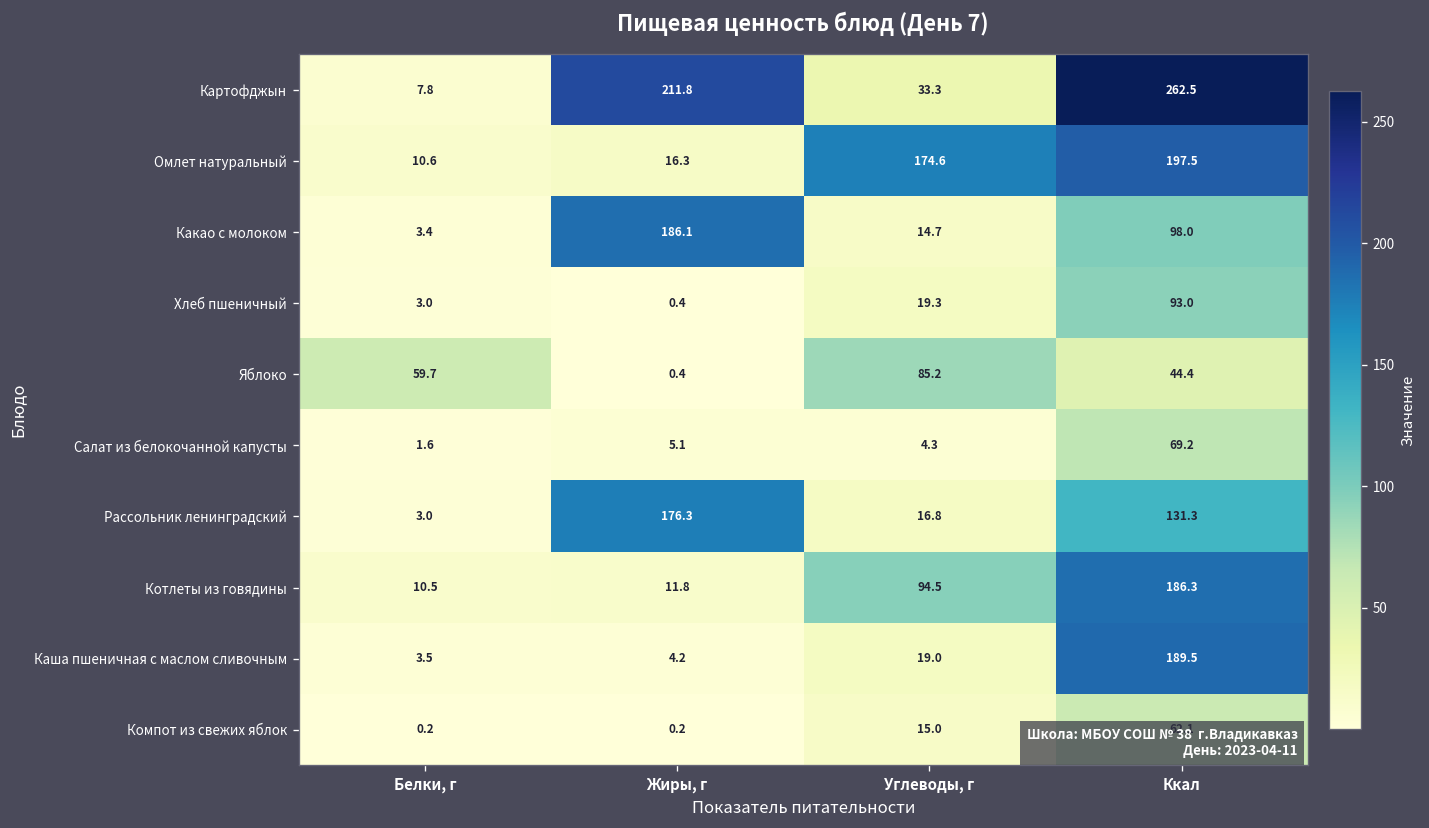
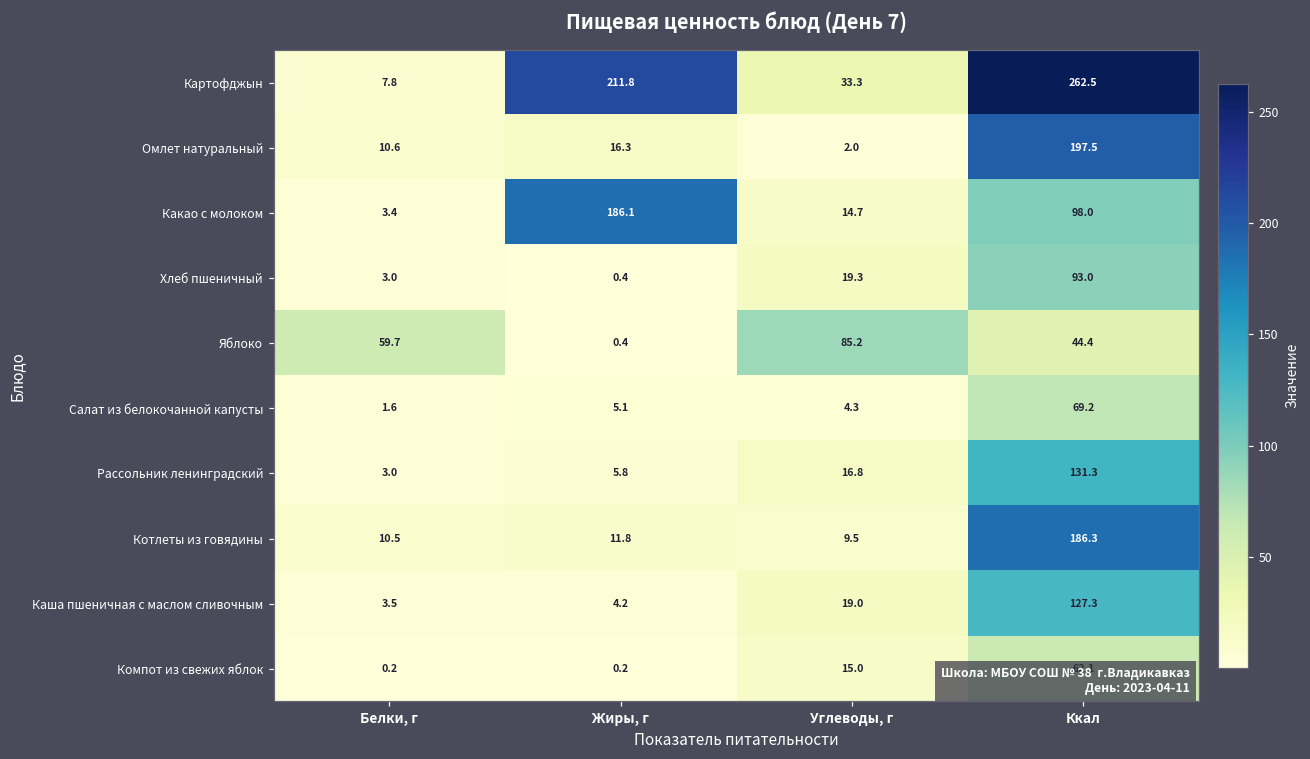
  {
    "Картофджын": {
      "Белки, г": 7.8,
      "Жиры, г": 211.8,
      "Углеводы, г": 33.3,
      "Ккал": 262.5
    },
    "Омлет натуральный": {
      "Белки, г": 10.6,
      "Жиры, г": 16.3,
-     "Углеводы, г": 174.6,
+     "Углеводы, г": 2.0,
      "Ккал": 197.5
    },
    "Какао с молоком": {
      "Белки, г": 3.4,
      "Жиры, г": 186.1,
      "Углеводы, г": 14.7,
      "Ккал": 98.0
    },
    "Хлеб пшеничный": {
      "Белки, г": 3.0,
      "Жиры, г": 0.4,
      "Углеводы, г": 19.3,
      "Ккал": 93.0
    },
    "Яблоко": {
      "Белки, г": 59.7,
      "Жиры, г": 0.4,
      "Углеводы, г": 85.2,
      "Ккал": 44.4
    },
    "Салат из белокочанной капусты": {
      "Белки, г": 1.6,
      "Жиры, г": 5.1,
      "Углеводы, г": 4.3,
      "Ккал": 69.2
    },
    "Рассольник ленинградский": {
      "Белки, г": 3.0,
-     "Жиры, г": 176.3,
+     "Жиры, г": 5.8,
      "Углеводы, г": 16.8,
      "Ккал": 131.3
    },
    "Котлеты из говядины": {
      "Белки, г": 10.5,
      "Жиры, г": 11.8,
-     "Углеводы, г": 94.5,
+     "Углеводы, г": 9.5,
      "Ккал": 186.3
    },
    "Каша пшеничная с маслом сливочным": {
      "Белки, г": 3.5,
      "Жиры, г": 4.2,
      "Углеводы, г": 19.0,
-     "Ккал": 189.5
+     "Ккал": 127.3
    },
    "Компот из свежих яблок": {
      "Белки, г": 0.2,
      "Жиры, г": 0.2,
      "Углеводы, г": 15.0
    }
  }
